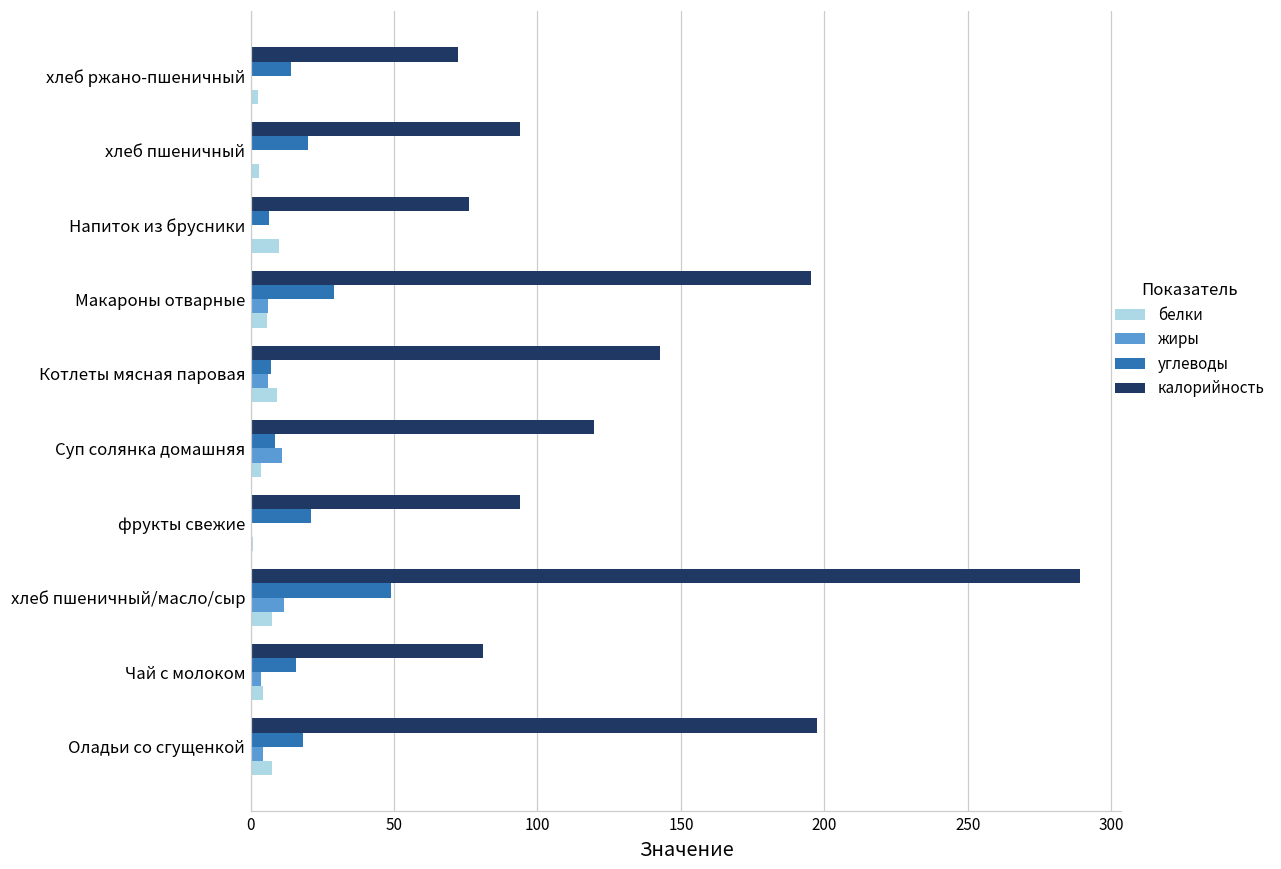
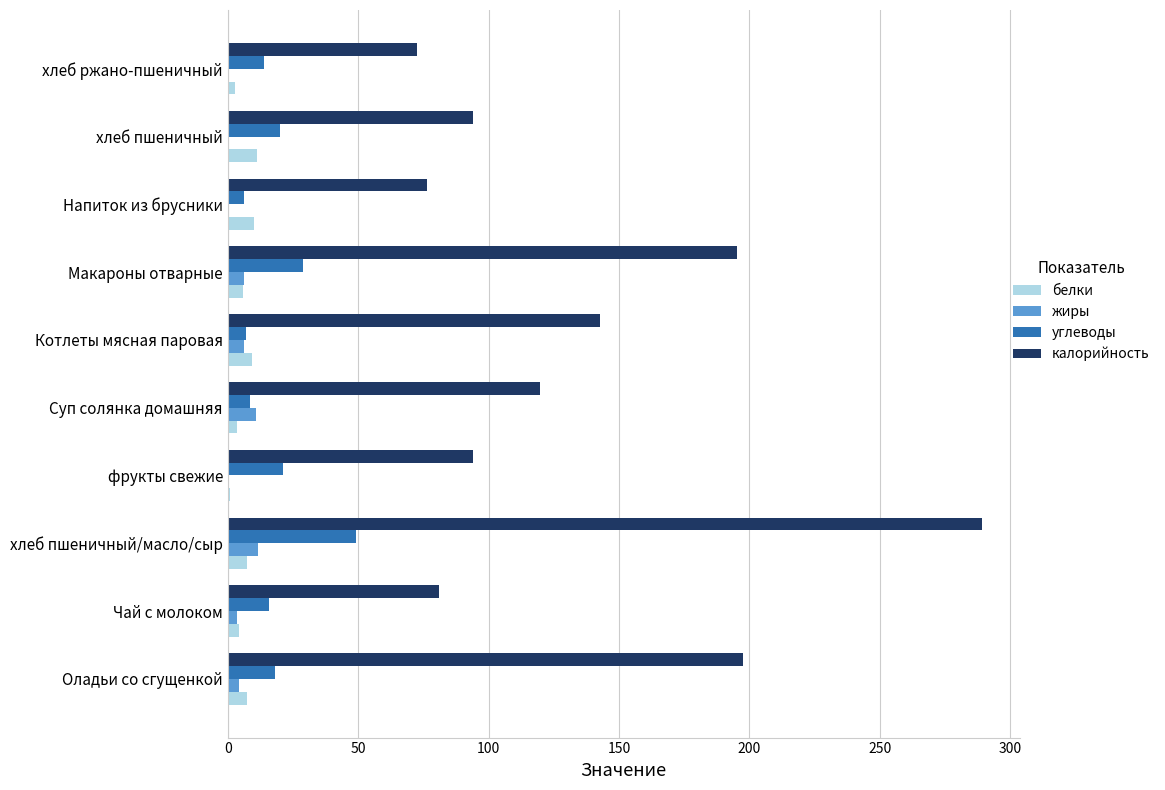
  {
    "белки": {
      "хлеб ржано-пшеничный": 3,
-     "хлеб пшеничный": 3,
+     "хлеб пшеничный": 11,
      "Напиток из брусники": 10,
      "Макароны отварные": 6,
      "Котлеты мясная паровая": 9,
      "Суп солянка домашняя": 4,
      "хлеб пшеничный/масло/сыр": 7,
      "Чай с молоком": 4,
      "Оладьи со сгущенкой": 7
    },
    "жиры": {
      "Напиток из брусники": 0,
      "Макароны отварные": 6,
      "Котлеты мясная паровая": 6,
      "Суп солянка домашняя": 11,
      "хлеб пшеничный/масло/сыр": 12,
      "Чай с молоком": 4,
      "Оладьи со сгущенкой": 4
    },
    "углеводы": {
      "хлеб ржано-пшеничный": 14,
      "хлеб пшеничный": 20,
      "Напиток из брусники": 6,
      "Макароны отварные": 29,
      "Котлеты мясная паровая": 7,
      "Суп солянка домашняя": 9,
      "фрукты свежие": 21,
      "хлеб пшеничный/масло/сыр": 49,
      "Чай с молоком": 16,
      "Оладьи со сгущенкой": 18
    },
    "калорийность": {
      "хлеб ржано-пшеничный": 72,
      "хлеб пшеничный": 94,
      "Напиток из брусники": 76,
      "Макароны отварные": 195,
      "Котлеты мясная паровая": 143,
      "Суп солянка домашняя": 120,
      "фрукты свежие": 94,
      "хлеб пшеничный/масло/сыр": 289,
      "Чай с молоком": 81,
      "Оладьи со сгущенкой": 198
    }
  }
